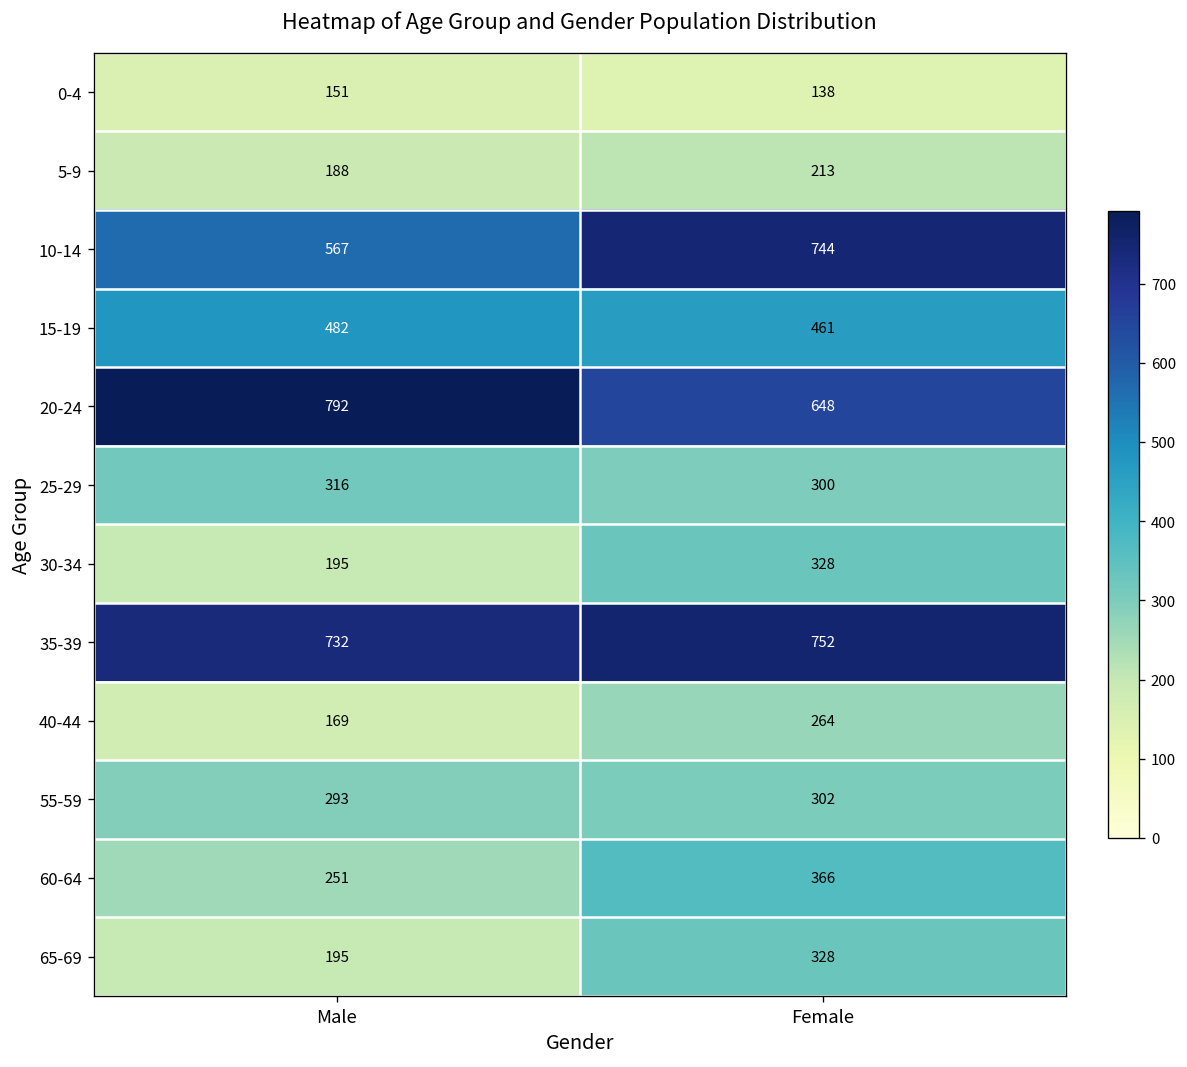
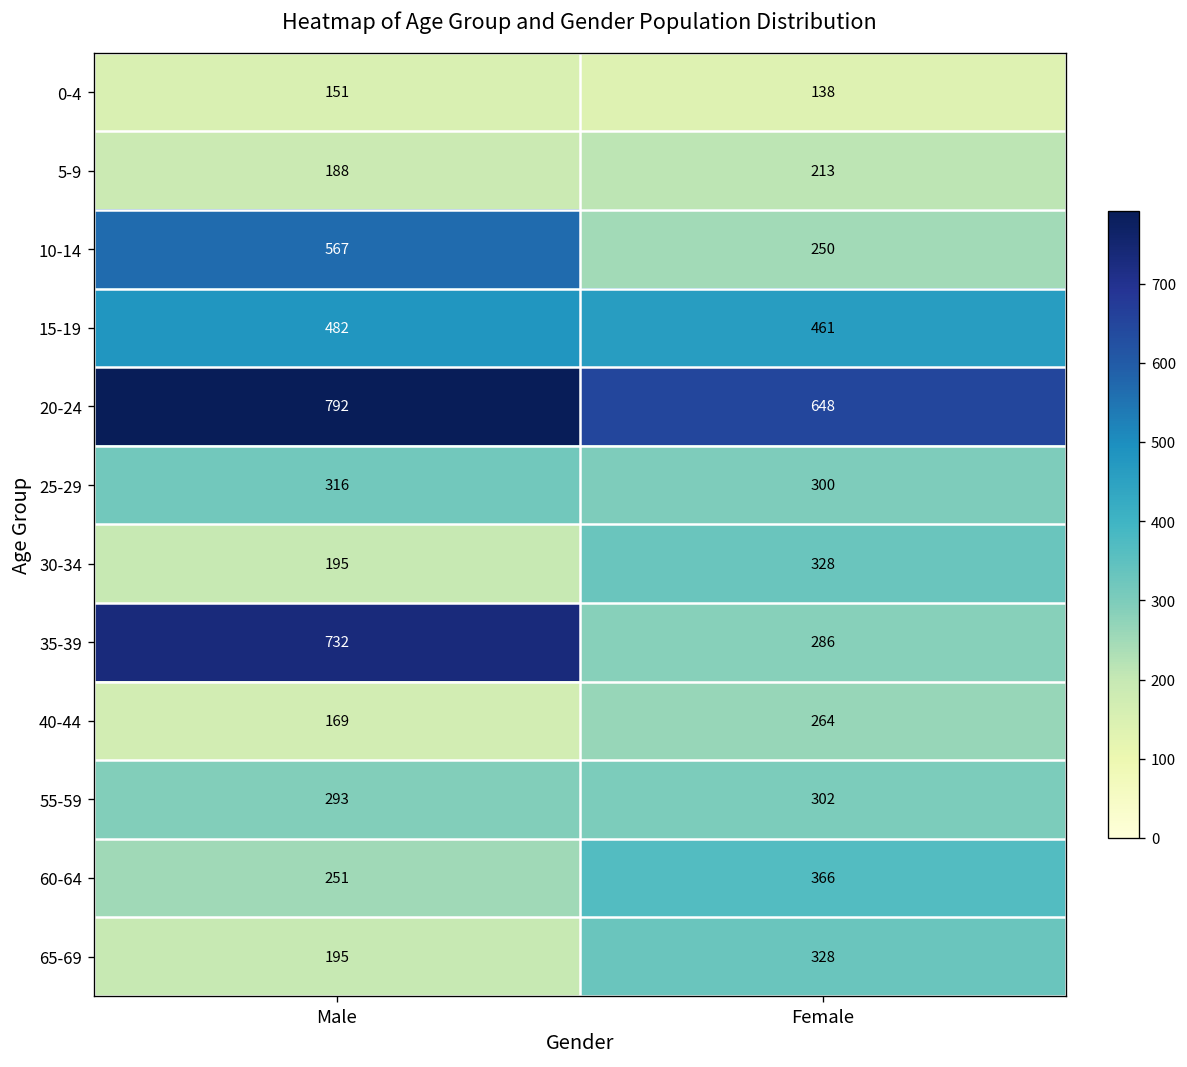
  {
    "0-4": {
      "Male": 151,
      "Female": 138
    },
    "5-9": {
      "Male": 188,
      "Female": 213
    },
    "10-14": {
      "Male": 567,
-     "Female": 744
+     "Female": 250
    },
    "15-19": {
      "Male": 482,
      "Female": 461
    },
    "20-24": {
      "Male": 792,
      "Female": 648
    },
    "25-29": {
      "Male": 316,
      "Female": 300
    },
    "30-34": {
      "Male": 195,
      "Female": 328
    },
    "35-39": {
      "Male": 732,
-     "Female": 752
+     "Female": 286
    },
    "40-44": {
      "Male": 169,
      "Female": 264
    },
    "55-59": {
      "Male": 293,
      "Female": 302
    },
    "60-64": {
      "Male": 251,
      "Female": 366
    },
    "65-69": {
      "Male": 195,
      "Female": 328
    }
  }
